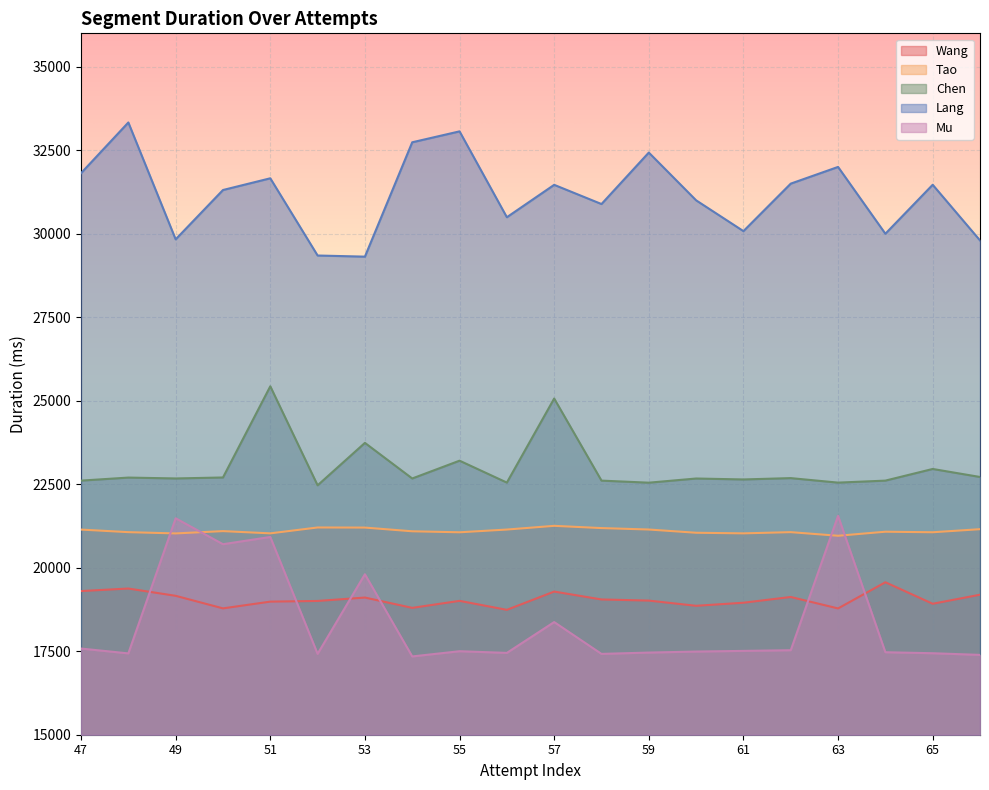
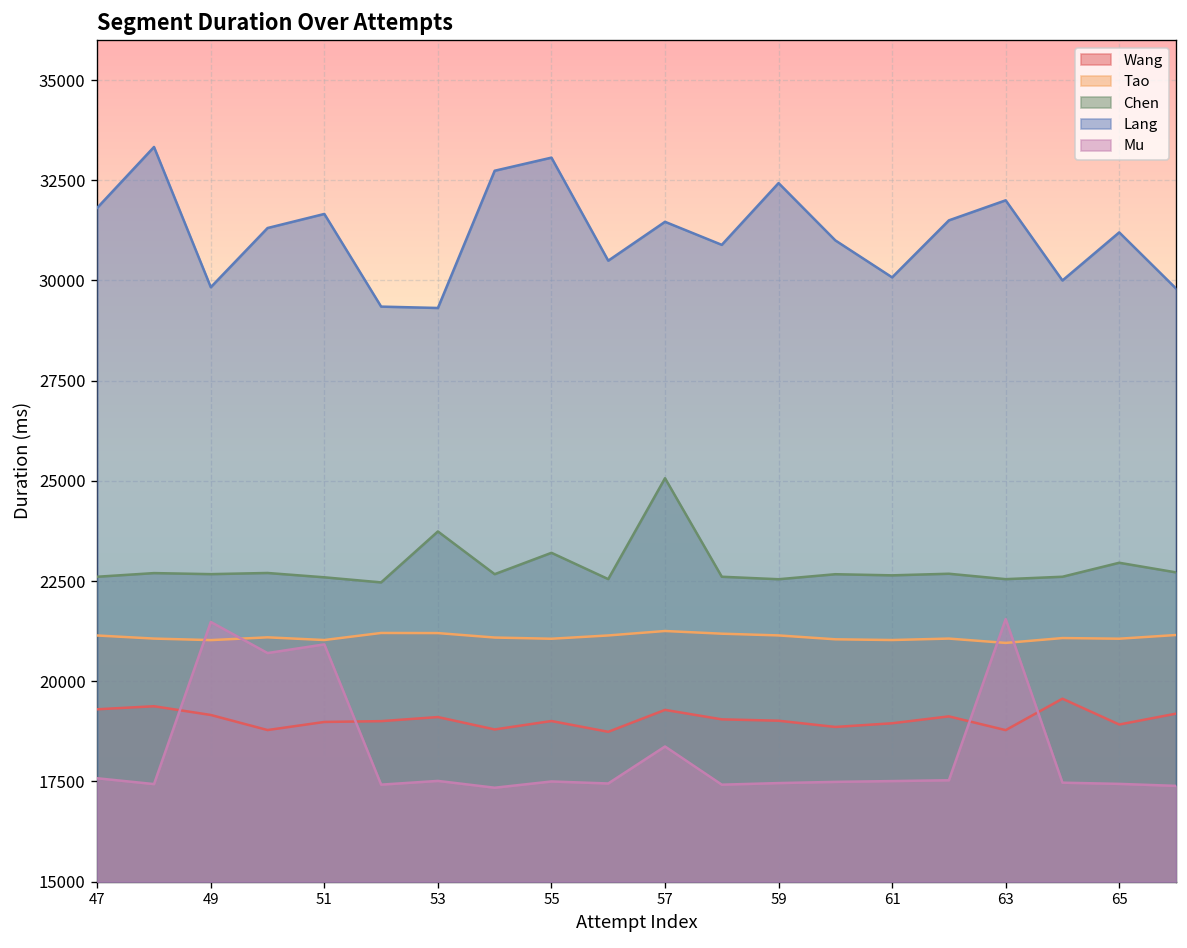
  {
    "Chen": {
      "47": 22600,
      "49": 22700,
-     "51": 25400,
+     "51": 22600,
      "53": 23700,
      "55": 23200,
      "57": 25100,
      "59": 22500,
      "61": 22600,
      "63": 22500,
      "65": 23000
    },
    "Lang": {
      "47": 31800,
      "49": 29800,
      "51": 31700,
      "53": 29300,
      "55": 33100,
      "57": 31500,
      "59": 32400,
      "61": 30100,
      "63": 32000,
-     "65": 31500
+     "65": 31200
    },
    "Mu": {
      "47": 17600,
      "49": 21500,
      "51": 20900,
-     "53": 19800,
+     "53": 17500,
      "55": 17500,
      "57": 18400,
      "59": 17500,
      "61": 17500,
      "63": 21600,
      "65": 17400
    }
  }
